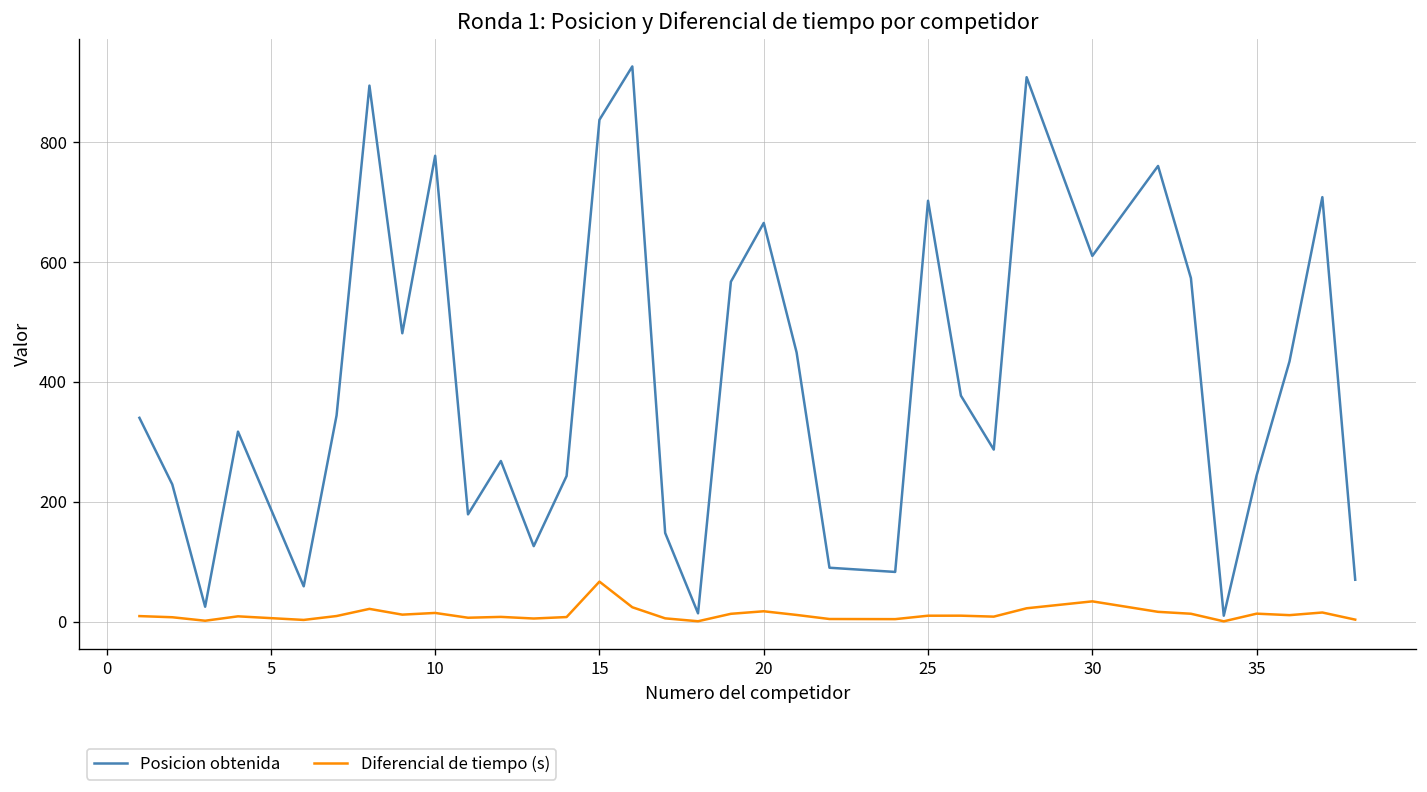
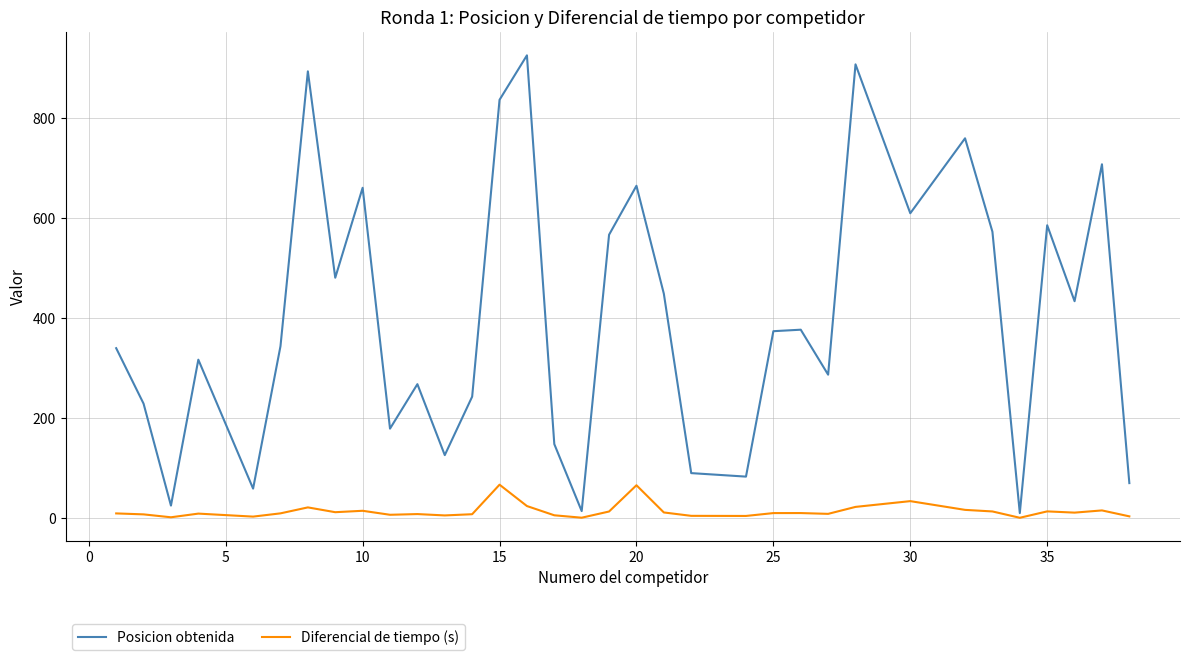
  {
    "Posicion obtenida": {
-     "10": 780,
+     "10": 660,
      "15": 840,
      "20": 670,
-     "25": 700,
+     "25": 370,
      "30": 610,
-     "35": 240
+     "35": 590
    },
    "Diferencial de tiempo (s)": {
      "10": 10,
      "15": 70,
-     "20": 20,
+     "20": 70,
      "25": 10,
      "30": 30,
      "35": 10
    }
  }
